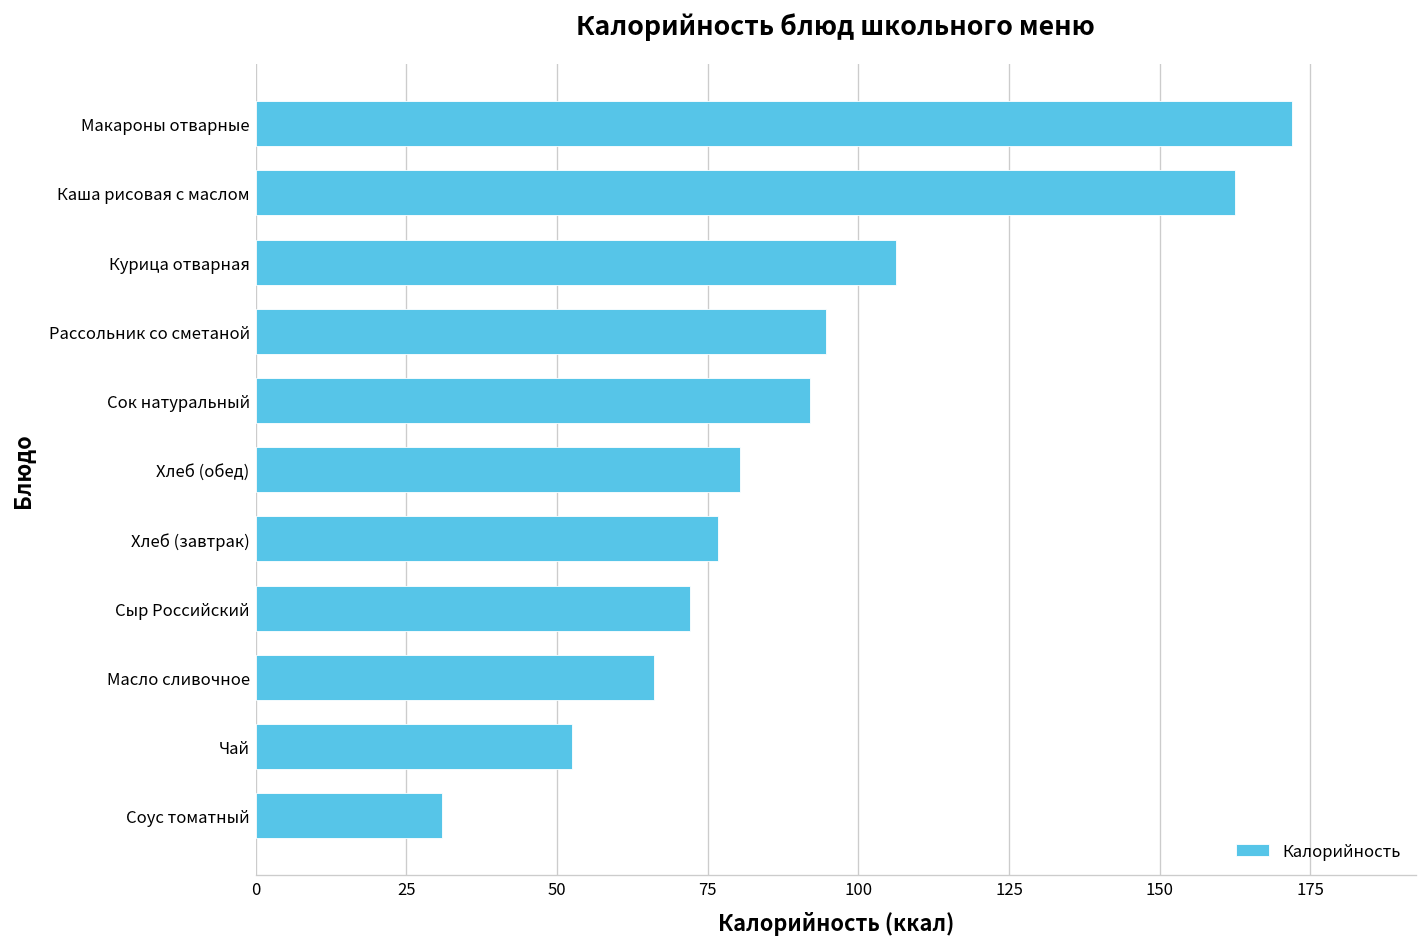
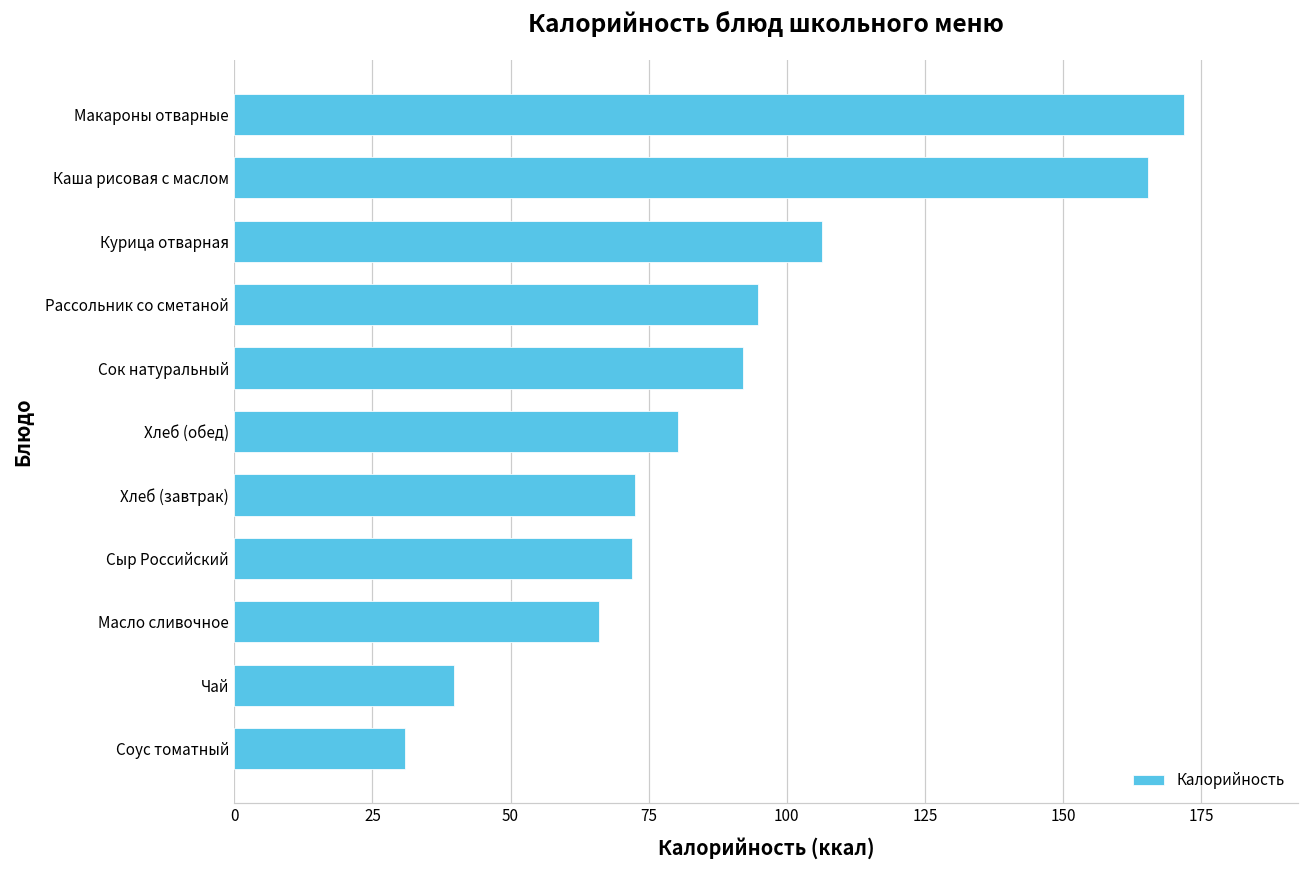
  {
    "Макароны отварные": 172,
-   "Каша рисовая с маслом": 163,
+   "Каша рисовая с маслом": 165,
    "Курица отварная": 106,
    "Рассольник со сметаной": 95,
    "Сок натуральный": 92,
    "Хлеб (обед)": 80,
-   "Хлеб (завтрак)": 77,
+   "Хлеб (завтрак)": 73,
    "Сыр Российский": 72,
    "Масло сливочное": 66,
-   "Чай": 53,
+   "Чай": 40,
    "Соус томатный": 31
  }
